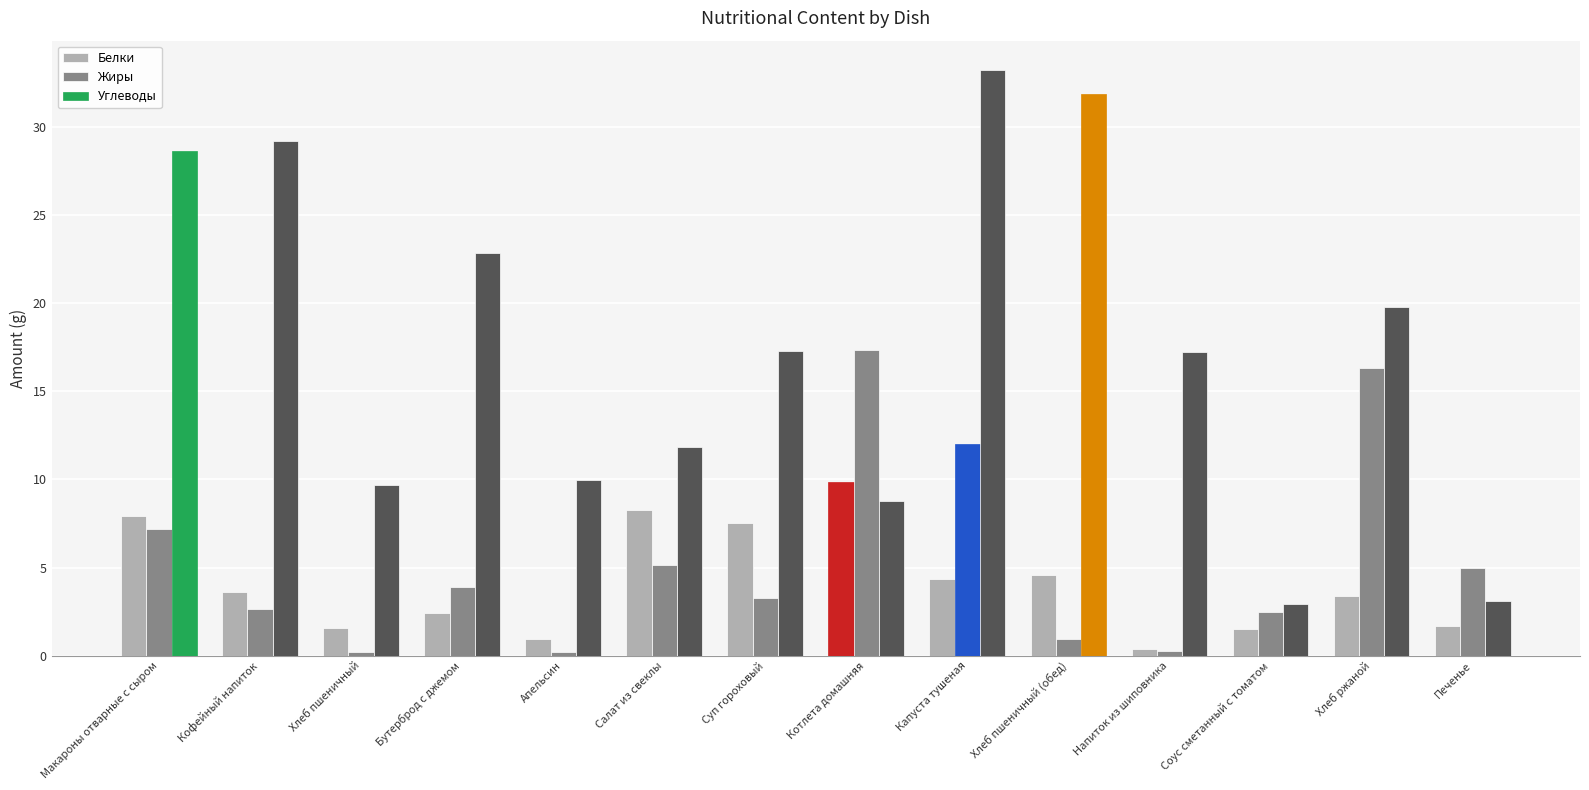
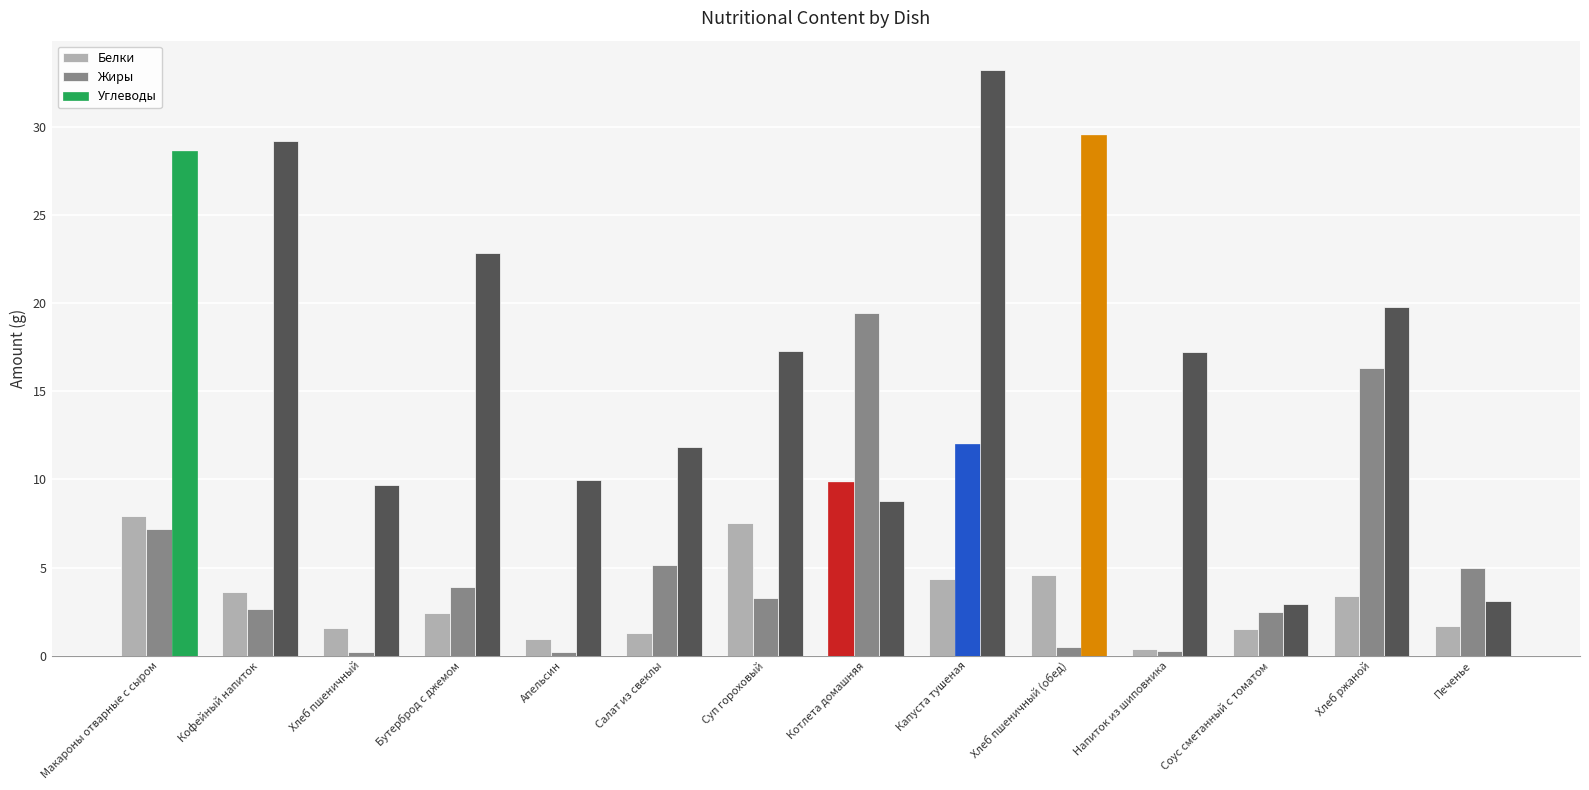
  {
    "Белки": {
      "Макароны отварные с сыром": 7.9,
      "Кофейный напиток": 3.6,
      "Хлеб пшеничный": 1.6,
      "Бутерброд с джемом": 2.4,
      "Апельсин": 1.0,
-     "Салат из свеклы": 8.3,
+     "Салат из свеклы": 1.3,
      "Суп гороховый": 7.5,
      "Котлета домашняя": 9.9,
      "Капуста тушеная": 4.4,
      "Хлеб пшеничный (обед)": 4.6,
      "Напиток из шиповника": 0.4,
      "Соус сметанный с томатом": 1.5,
      "Хлеб ржаной": 3.4,
      "Печенье": 1.7
    },
    "Жиры": {
      "Макароны отварные с сыром": 7.2,
      "Кофейный напиток": 2.7,
      "Хлеб пшеничный": 0.2,
      "Бутерброд с джемом": 3.9,
      "Апельсин": 0.2,
      "Салат из свеклы": 5.2,
      "Суп гороховый": 3.3,
-     "Котлета домашняя": 17.3,
+     "Котлета домашняя": 19.4,
      "Капуста тушеная": 12.0,
-     "Хлеб пшеничный (обед)": 1.0,
+     "Хлеб пшеничный (обед)": 0.5,
      "Напиток из шиповника": 0.3,
      "Соус сметанный с томатом": 2.5,
      "Хлеб ржаной": 16.3,
      "Печенье": 5.0
    },
    "Углеводы": {
      "Макароны отварные с сыром": 28.6,
      "Кофейный напиток": 29.2,
      "Хлеб пшеничный": 9.7,
      "Бутерброд с джемом": 22.8,
      "Апельсин": 10.0,
      "Салат из свеклы": 11.8,
      "Суп гороховый": 17.3,
      "Котлета домашняя": 8.8,
      "Капуста тушеная": 33.2,
-     "Хлеб пшеничный (обед)": 31.8,
+     "Хлеб пшеничный (обед)": 29.5,
      "Напиток из шиповника": 17.2,
      "Соус сметанный с томатом": 2.9,
      "Хлеб ржаной": 19.8,
      "Печенье": 3.1
    }
  }
